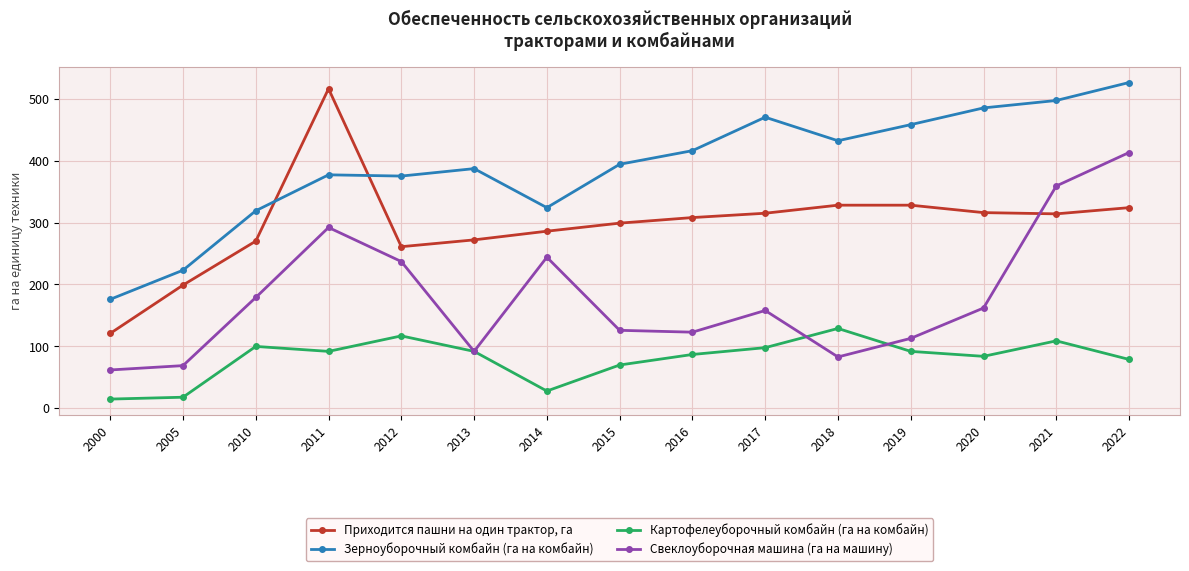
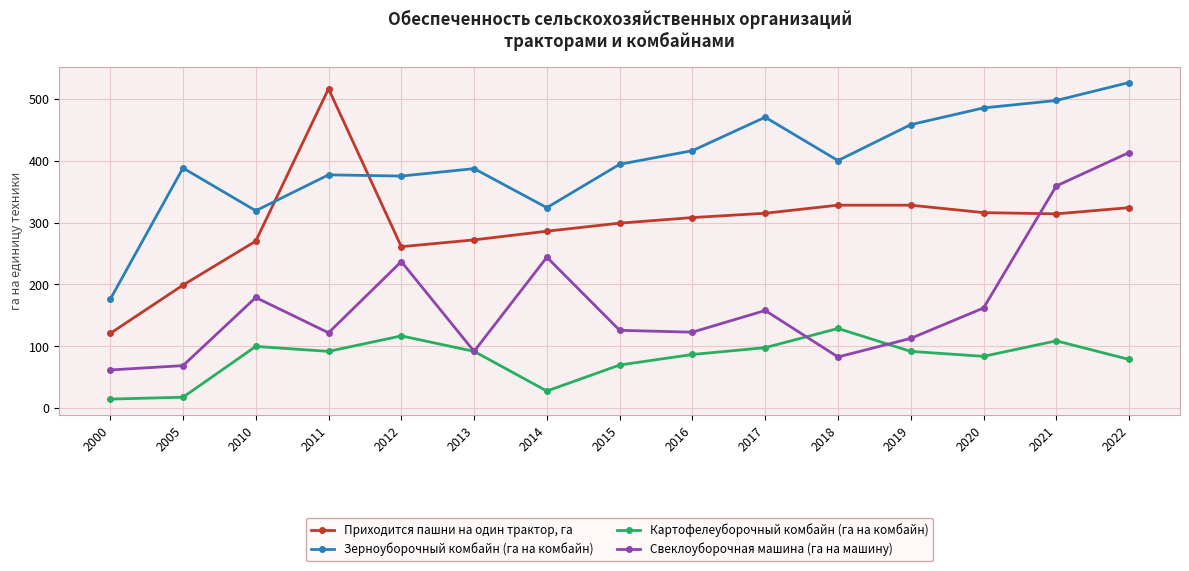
  {
    "Приходится пашни на один трактор, га": {
      "2000": 120,
      "2005": 200,
      "2010": 270,
      "2011": 520,
      "2012": 260,
      "2013": 270,
      "2014": 290,
      "2015": 300,
      "2016": 310,
      "2017": 320,
      "2018": 330,
      "2019": 330,
      "2020": 320,
      "2021": 310,
      "2022": 320
    },
    "Зерноуборочный комбайн (га на комбайн)": {
      "2000": 180,
-     "2005": 220,
+     "2005": 390,
      "2010": 320,
      "2011": 380,
      "2012": 380,
      "2013": 390,
      "2014": 320,
      "2015": 390,
      "2016": 420,
      "2017": 470,
-     "2018": 430,
+     "2018": 400,
      "2019": 460,
      "2020": 490,
      "2021": 500,
      "2022": 530
    },
    "Картофелеуборочный комбайн (га на комбайн)": {
      "2000": 20,
      "2005": 20,
      "2010": 100,
      "2011": 90,
      "2012": 120,
      "2014": 30,
      "2015": 70,
      "2016": 90,
      "2017": 100,
      "2018": 130,
      "2019": 90,
      "2020": 80,
      "2021": 110,
      "2022": 80
    },
    "Свеклоуборочная машина (га на машину)": {
      "2000": 60,
      "2005": 70,
      "2010": 180,
-     "2011": 290,
+     "2011": 120,
      "2012": 240,
      "2014": 240,
      "2015": 130,
      "2016": 120,
      "2017": 160,
      "2018": 80,
      "2019": 110,
      "2020": 160,
      "2021": 360,
      "2022": 410
    }
  }
